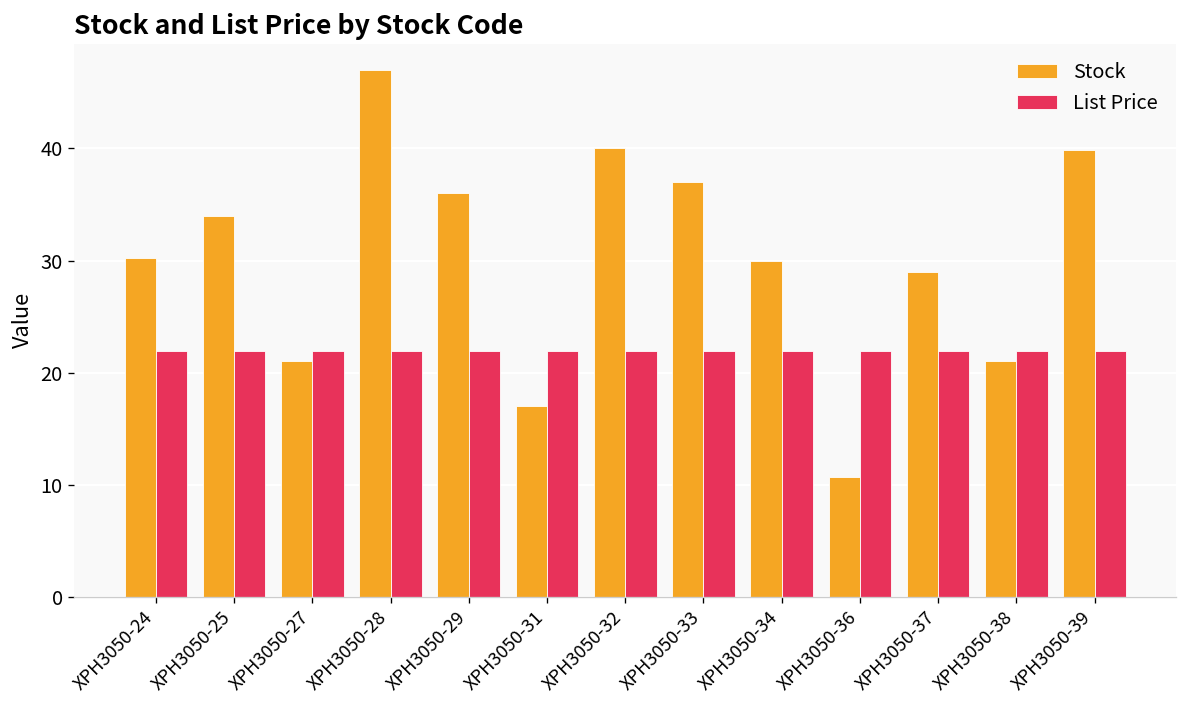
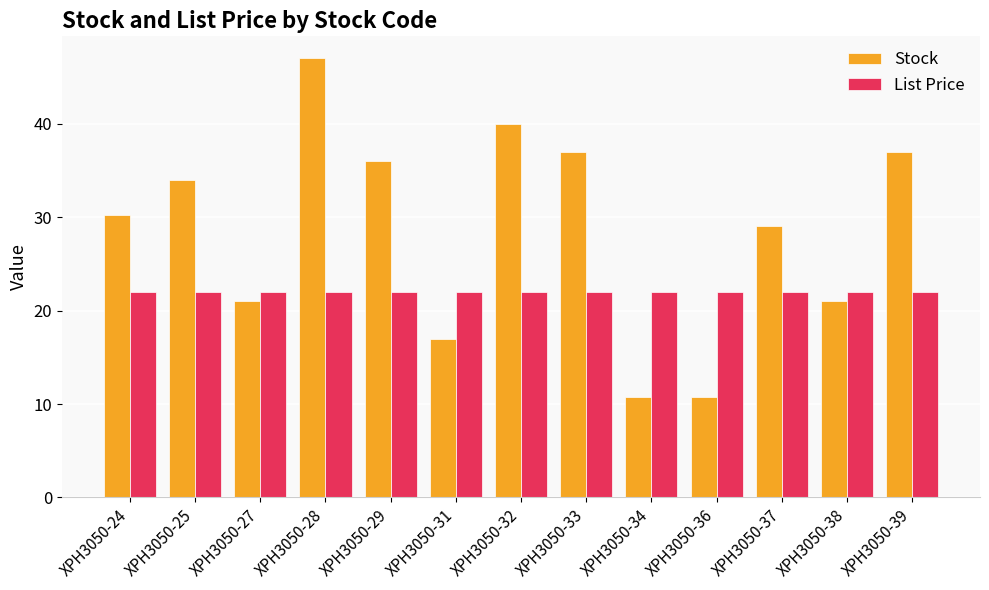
  {
    "Stock": {
      "XPH3050-24": 30,
      "XPH3050-25": 34,
      "XPH3050-27": 21,
      "XPH3050-28": 47,
      "XPH3050-29": 36,
      "XPH3050-31": 17,
      "XPH3050-32": 40,
      "XPH3050-33": 37,
-     "XPH3050-34": 30,
+     "XPH3050-34": 11,
      "XPH3050-36": 11,
      "XPH3050-37": 29,
      "XPH3050-38": 21,
-     "XPH3050-39": 40
+     "XPH3050-39": 37
    },
    "List Price": {
      "XPH3050-24": 22,
      "XPH3050-25": 22,
      "XPH3050-27": 22,
      "XPH3050-28": 22,
      "XPH3050-29": 22,
      "XPH3050-31": 22,
      "XPH3050-32": 22,
      "XPH3050-33": 22,
      "XPH3050-34": 22,
      "XPH3050-36": 22,
      "XPH3050-37": 22,
      "XPH3050-38": 22,
      "XPH3050-39": 22
    }
  }
